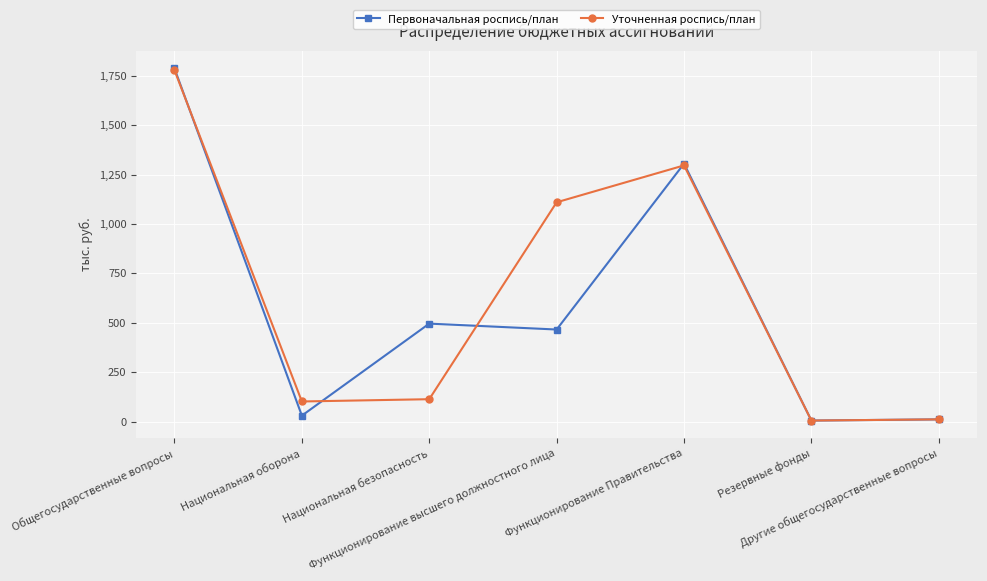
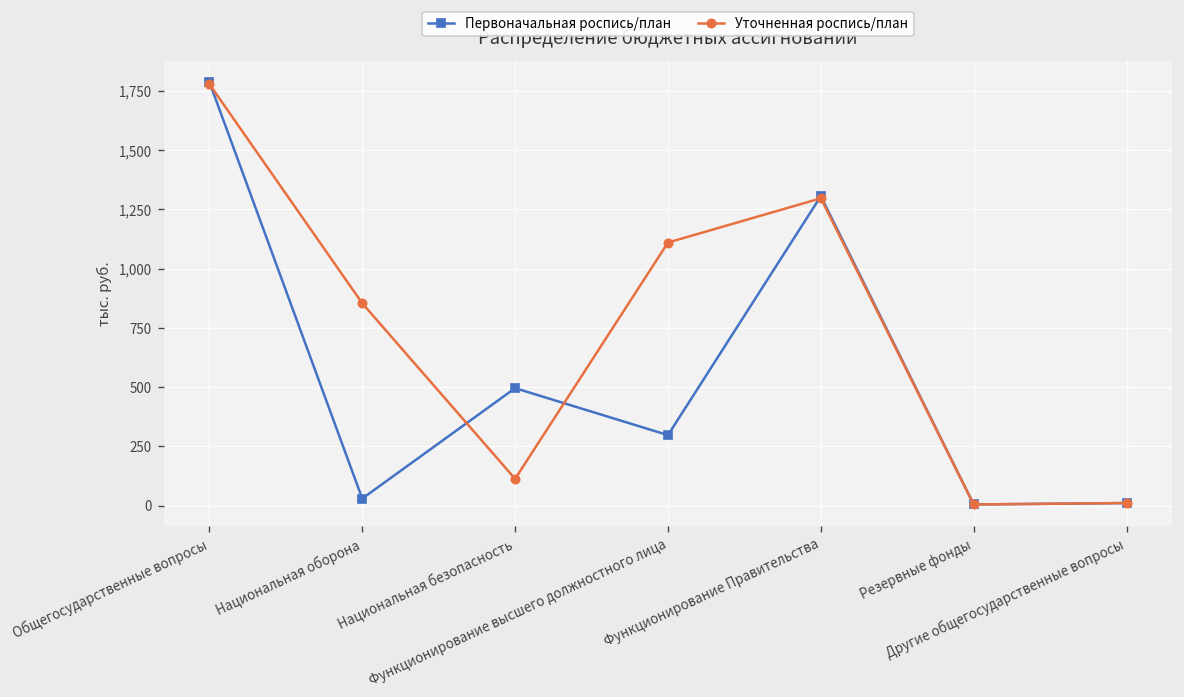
  {
    "Первоначальная роспись/план": {
      "Национальная оборона": "30",
      "Национальная безопасность": "500",
-     "Функционирование высшего должностного лица": "470"
+     "Функционирование высшего должностного лица": "300"
    },
    "Уточненная роспись/план": {
-     "Национальная оборона": "100",
+     "Национальная оборона": "850",
      "Национальная безопасность": "110",
      "Функционирование высшего должностного лица": "1,110"
    }
  }
